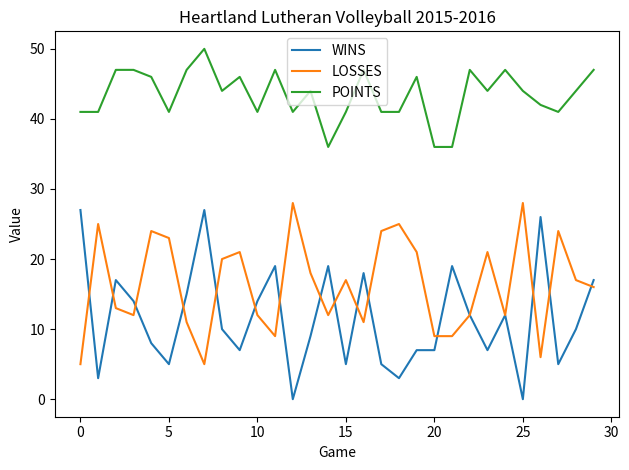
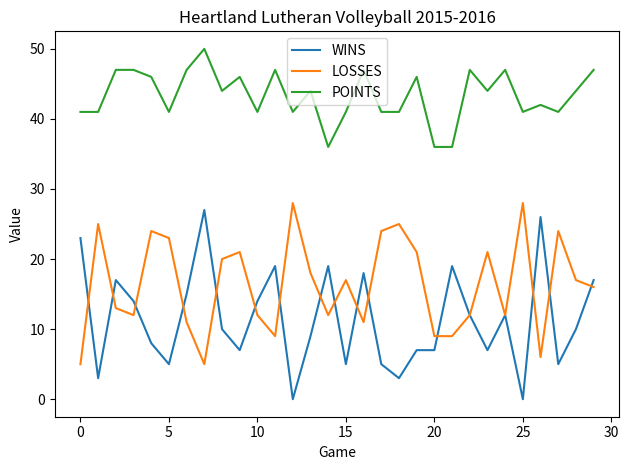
  {
    "WINS": {
-     "0": 27,
+     "0": 23,
      "5": 5,
      "10": 14,
      "15": 5,
      "20": 7,
      "25": 0
    },
    "LOSSES": {
      "0": 5,
      "5": 23,
      "10": 12,
      "15": 17,
      "20": 9,
      "25": 28
    },
    "POINTS": {
      "0": 41,
      "5": 41,
      "10": 41,
      "15": 41,
      "20": 36,
-     "25": 44
+     "25": 41
    }
  }
